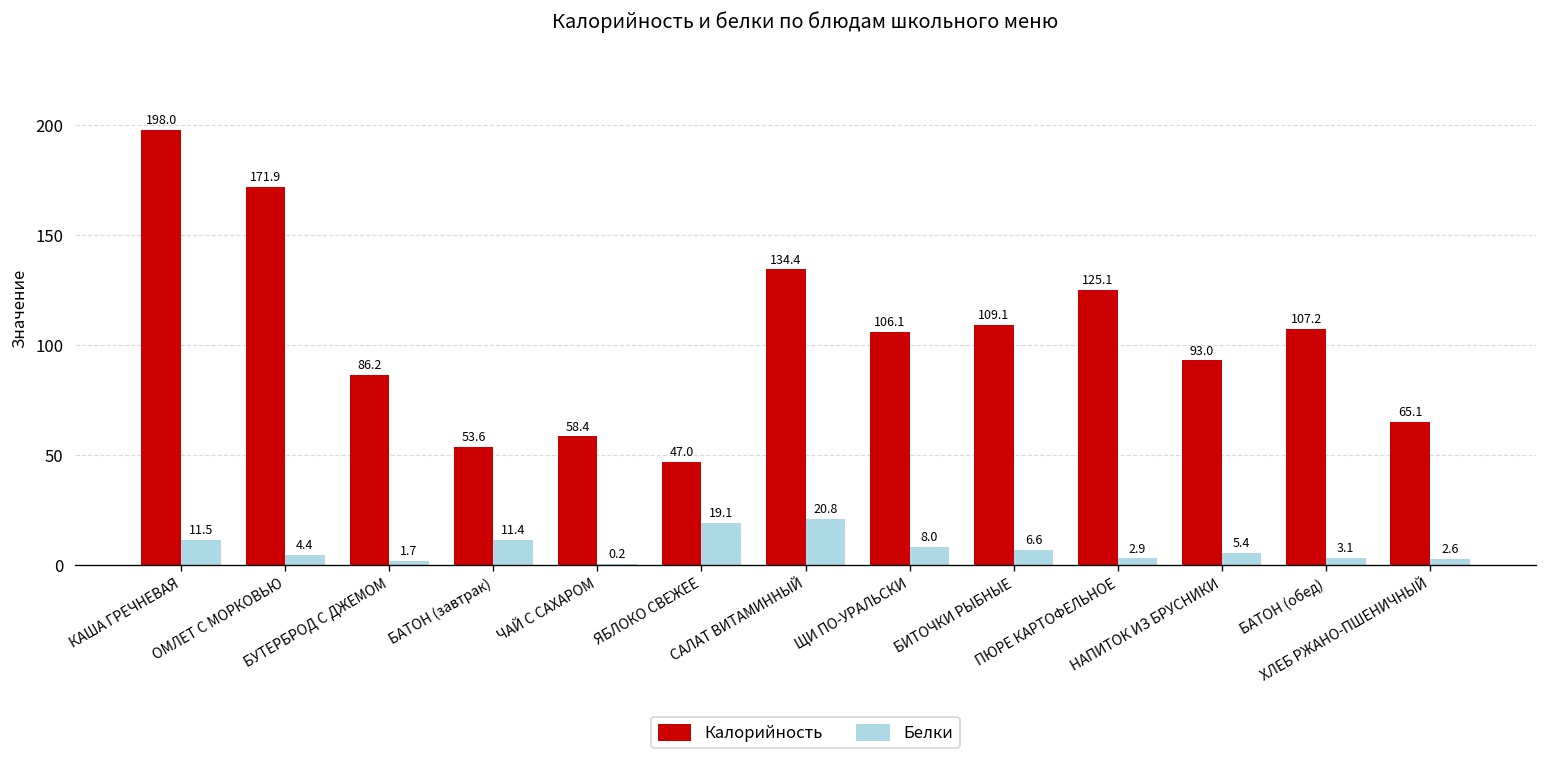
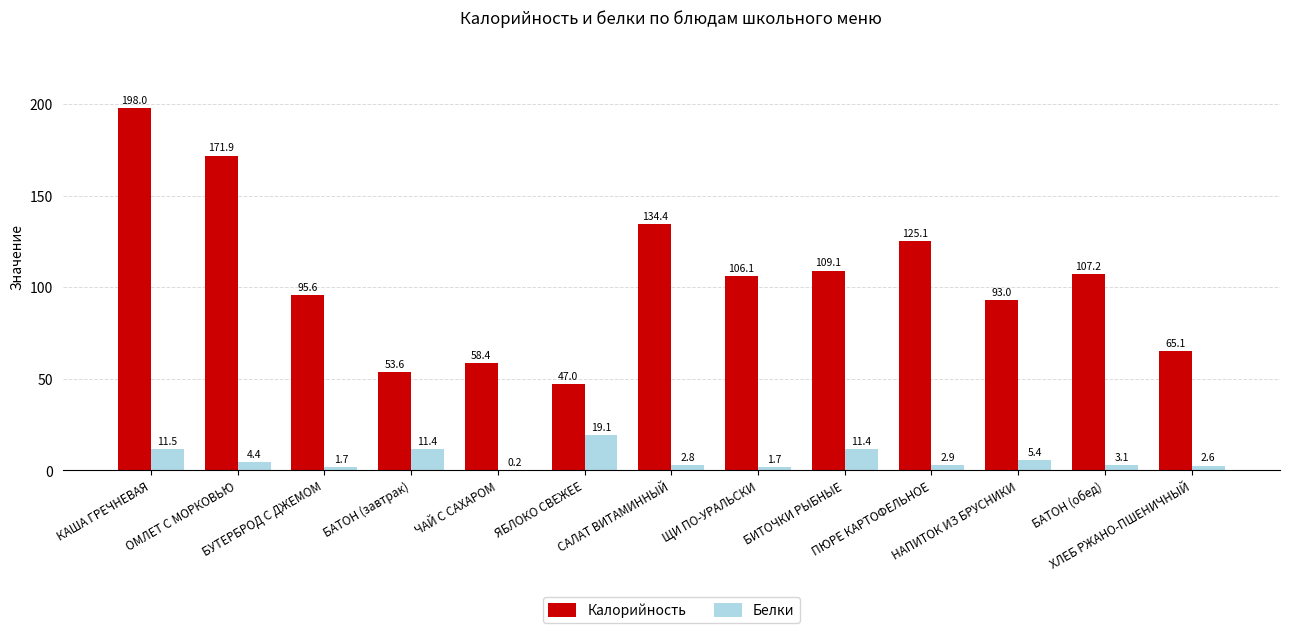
  {
    "Калорийность": {
      "КАША ГРЕЧНЕВАЯ": 198.0,
      "ОМЛЕТ С МОРКОВЬЮ": 171.9,
-     "БУТЕРБРОД С ДЖЕМОМ": 86.2,
+     "БУТЕРБРОД С ДЖЕМОМ": 95.6,
      "БАТОН (завтрак)": 53.6,
      "ЧАЙ С САХАРОМ": 58.4,
      "ЯБЛОКО СВЕЖЕЕ": 47.0,
      "САЛАТ ВИТАМИННЫЙ": 134.4,
      "ЩИ ПО-УРАЛЬСКИ": 106.1,
      "БИТОЧКИ РЫБНЫЕ": 109.1,
      "ПЮРЕ КАРТОФЕЛЬНОЕ": 125.1,
      "НАПИТОК ИЗ БРУСНИКИ": 93.0,
      "БАТОН (обед)": 107.2,
      "ХЛЕБ РЖАНО-ПШЕНИЧНЫЙ": 65.1
    },
    "Белки": {
      "КАША ГРЕЧНЕВАЯ": 11.5,
      "ОМЛЕТ С МОРКОВЬЮ": 4.4,
      "БУТЕРБРОД С ДЖЕМОМ": 1.7,
      "БАТОН (завтрак)": 11.4,
      "ЧАЙ С САХАРОМ": 0.2,
      "ЯБЛОКО СВЕЖЕЕ": 19.1,
-     "САЛАТ ВИТАМИННЫЙ": 20.8,
-     "ЩИ ПО-УРАЛЬСКИ": 8.0,
-     "БИТОЧКИ РЫБНЫЕ": 6.6,
+     "САЛАТ ВИТАМИННЫЙ": 2.8,
+     "ЩИ ПО-УРАЛЬСКИ": 1.7,
+     "БИТОЧКИ РЫБНЫЕ": 11.4,
      "ПЮРЕ КАРТОФЕЛЬНОЕ": 2.9,
      "НАПИТОК ИЗ БРУСНИКИ": 5.4,
      "БАТОН (обед)": 3.1,
      "ХЛЕБ РЖАНО-ПШЕНИЧНЫЙ": 2.6
    }
  }
